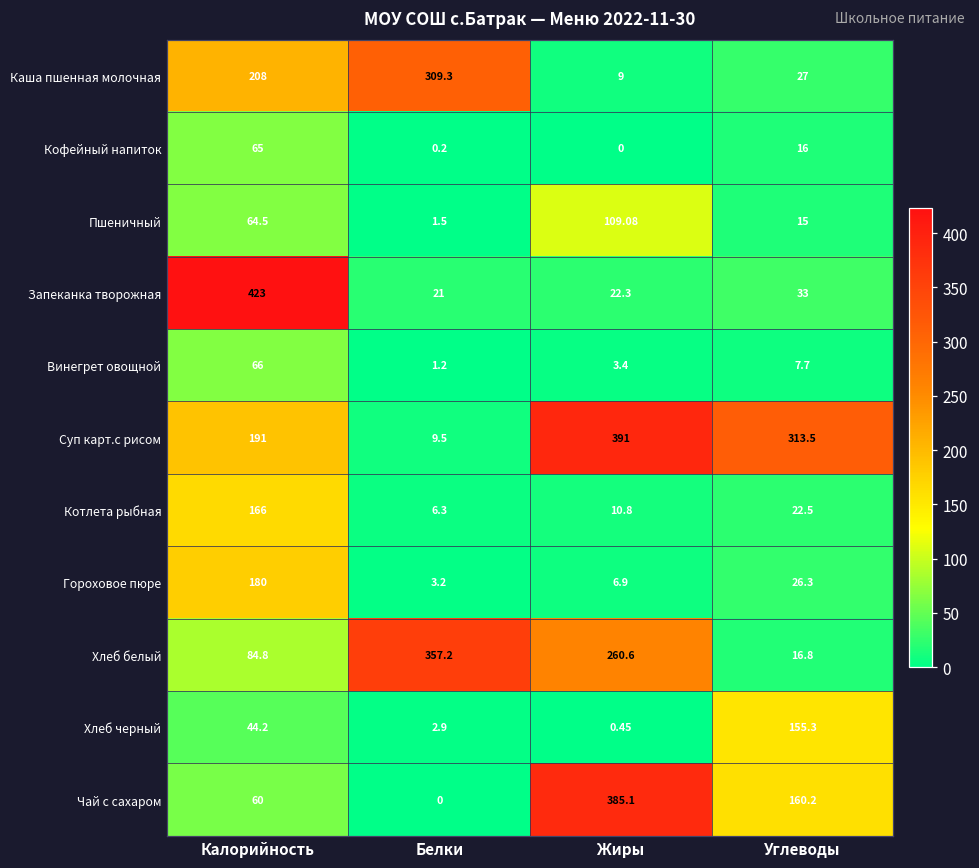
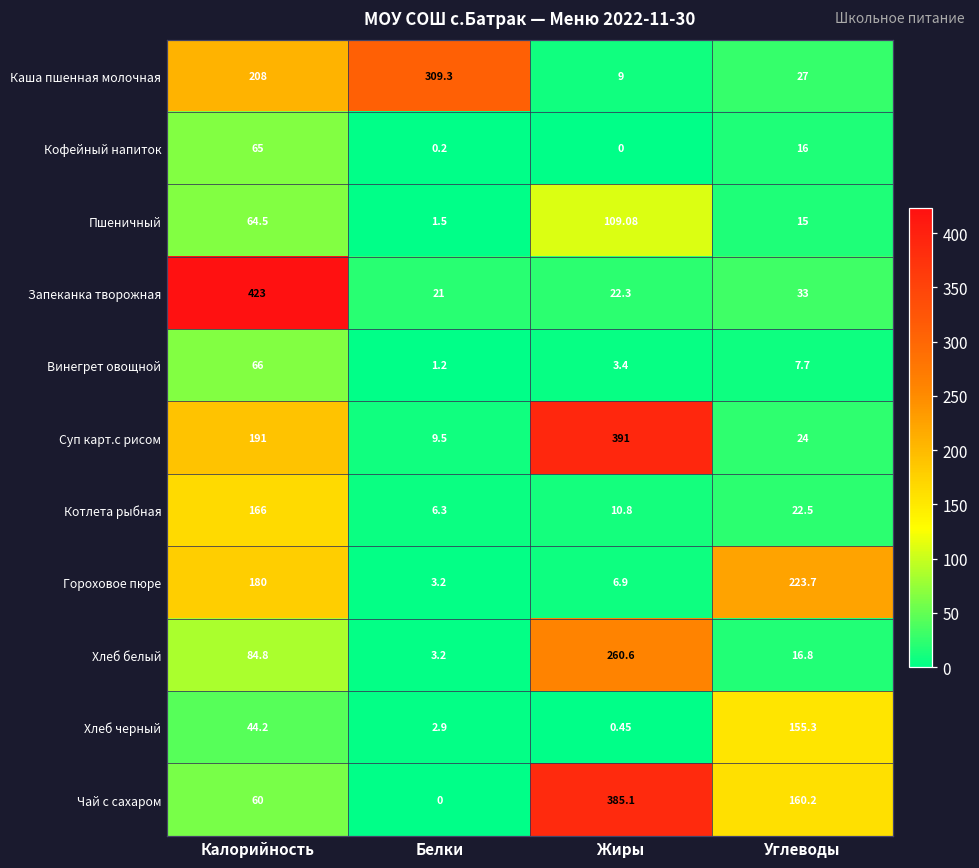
  {
    "Каша пшенная молочная": {
      "Калорийность": 208,
      "Белки": 309.3,
      "Жиры": 9,
      "Углеводы": 27
    },
    "Кофейный напиток": {
      "Калорийность": 65,
      "Белки": 0.2,
      "Жиры": 0,
      "Углеводы": 16
    },
    "Пшеничный": {
      "Калорийность": 64.5,
      "Белки": 1.5,
      "Жиры": 109.08,
      "Углеводы": 15
    },
    "Запеканка творожная": {
      "Калорийность": 423,
      "Белки": 21,
      "Жиры": 22.3,
      "Углеводы": 33
    },
    "Винегрет овощной": {
      "Калорийность": 66,
      "Белки": 1.2,
      "Жиры": 3.4,
      "Углеводы": 7.7
    },
    "Суп карт.с рисом": {
      "Калорийность": 191,
      "Белки": 9.5,
      "Жиры": 391,
-     "Углеводы": 313.5
+     "Углеводы": 24
    },
    "Котлета рыбная": {
      "Калорийность": 166,
      "Белки": 6.3,
      "Жиры": 10.8,
      "Углеводы": 22.5
    },
    "Гороховое пюре": {
      "Калорийность": 180,
      "Белки": 3.2,
      "Жиры": 6.9,
-     "Углеводы": 26.3
+     "Углеводы": 223.7
    },
    "Хлеб белый": {
      "Калорийность": 84.8,
-     "Белки": 357.2,
+     "Белки": 3.2,
      "Жиры": 260.6,
      "Углеводы": 16.8
    },
    "Хлеб черный": {
      "Калорийность": 44.2,
      "Белки": 2.9,
      "Жиры": 0.45,
      "Углеводы": 155.3
    },
    "Чай с сахаром": {
      "Калорийность": 60,
      "Белки": 0,
      "Жиры": 385.1,
      "Углеводы": 160.2
    }
  }
